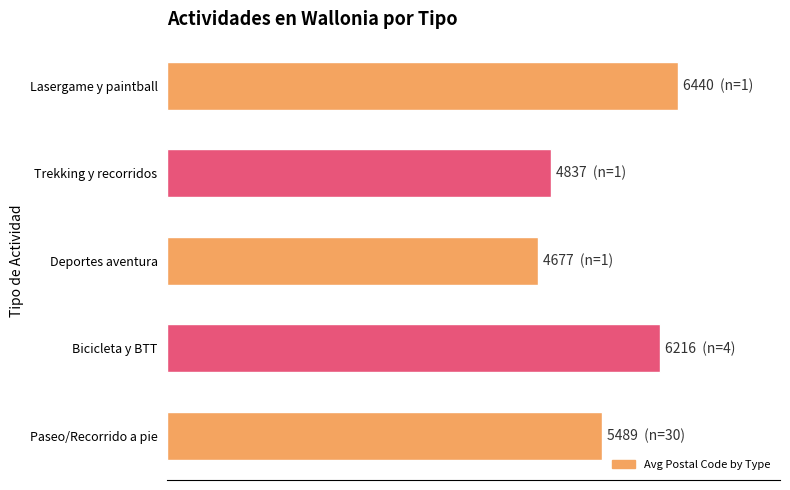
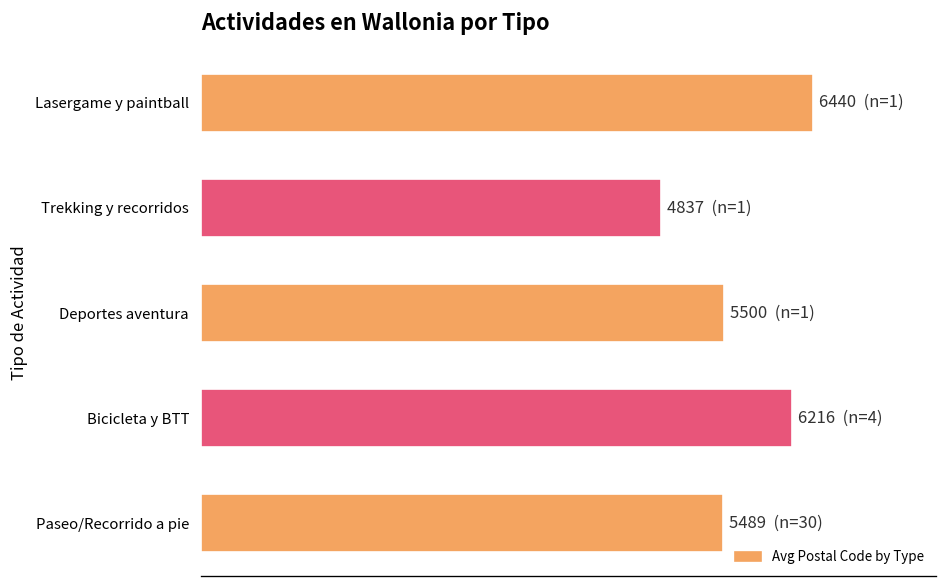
  {
    "Lasergame y paintball": 6440,
    "Trekking y recorridos": 4837,
-   "Deportes aventura": 4677,
+   "Deportes aventura": 5500,
    "Bicicleta y BTT": 6216,
    "Paseo/Recorrido a pie": 5489
  }
